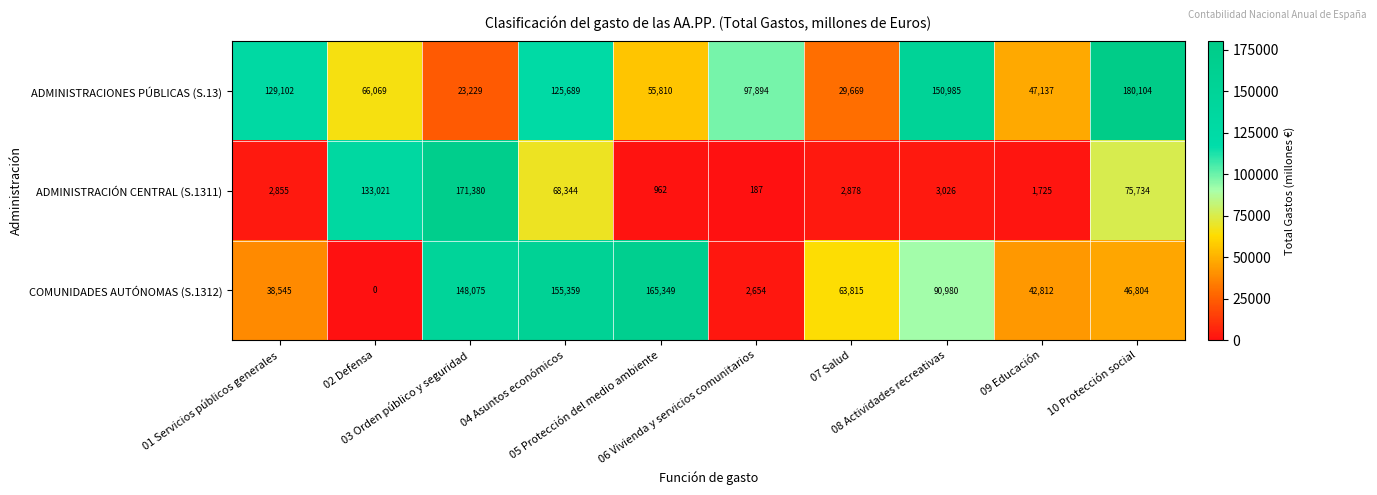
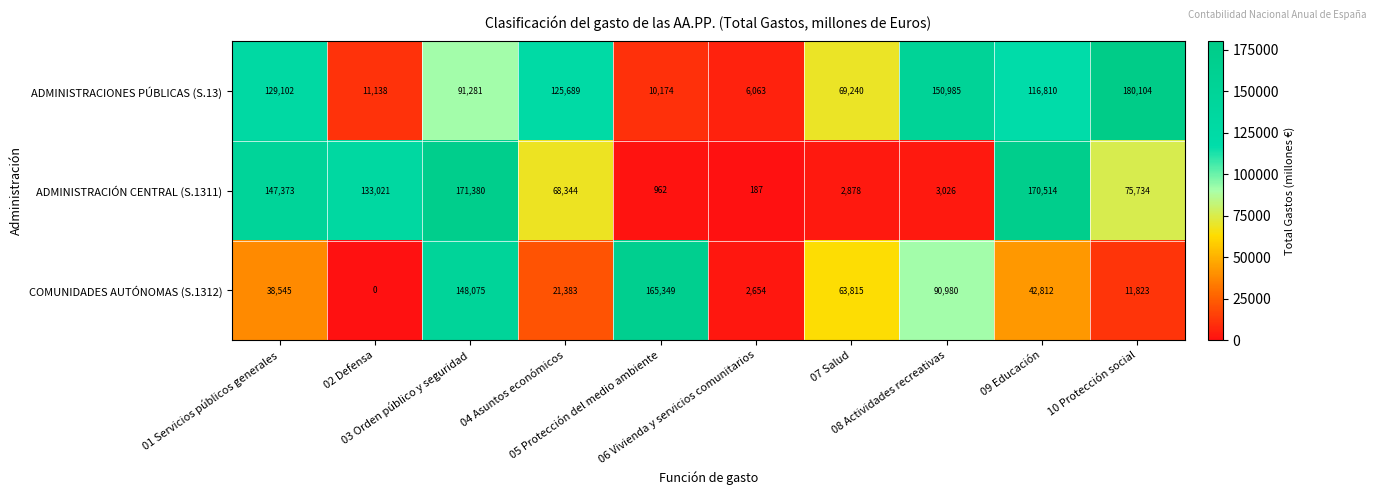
  {
    "ADMINISTRACIONES PÚBLICAS (S.13)": {
      "01 Servicios públicos generales": "129,102",
-     "02 Defensa": "66,069",
-     "03 Orden público y seguridad": "23,229",
+     "02 Defensa": "11,138",
+     "03 Orden público y seguridad": "91,281",
      "04 Asuntos económicos": "125,689",
-     "05 Protección del medio ambiente": "55,810",
-     "06 Vivienda y servicios comunitarios": "97,894",
-     "07 Salud": "29,669",
+     "05 Protección del medio ambiente": "10,174",
+     "06 Vivienda y servicios comunitarios": "6,063",
+     "07 Salud": "69,240",
      "08 Actividades recreativas": "150,985",
-     "09 Educación": "47,137",
+     "09 Educación": "116,810",
      "10 Protección social": "180,104"
    },
    "ADMINISTRACIÓN CENTRAL (S.1311)": {
-     "01 Servicios públicos generales": "2,855",
+     "01 Servicios públicos generales": "147,373",
      "02 Defensa": "133,021",
      "03 Orden público y seguridad": "171,380",
      "04 Asuntos económicos": "68,344",
      "05 Protección del medio ambiente": "962",
      "06 Vivienda y servicios comunitarios": "187",
      "07 Salud": "2,878",
      "08 Actividades recreativas": "3,026",
-     "09 Educación": "1,725",
+     "09 Educación": "170,514",
      "10 Protección social": "75,734"
    },
    "COMUNIDADES AUTÓNOMAS (S.1312)": {
      "01 Servicios públicos generales": "38,545",
      "02 Defensa": "0",
      "03 Orden público y seguridad": "148,075",
-     "04 Asuntos económicos": "155,359",
+     "04 Asuntos económicos": "21,383",
      "05 Protección del medio ambiente": "165,349",
      "06 Vivienda y servicios comunitarios": "2,654",
      "07 Salud": "63,815",
      "08 Actividades recreativas": "90,980",
      "09 Educación": "42,812",
-     "10 Protección social": "46,804"
+     "10 Protección social": "11,823"
    }
  }
